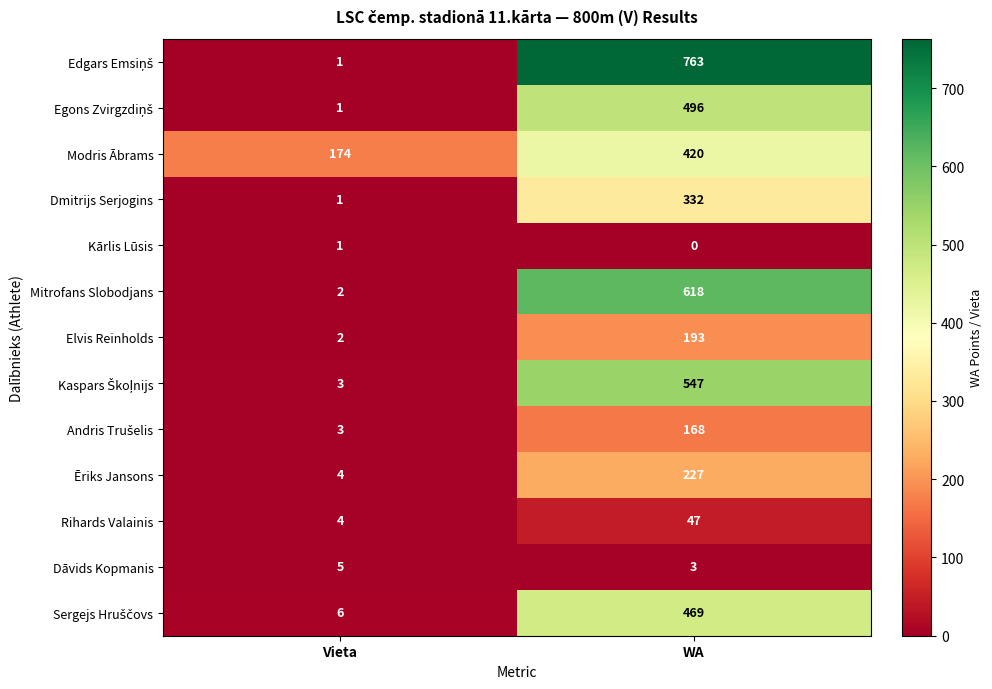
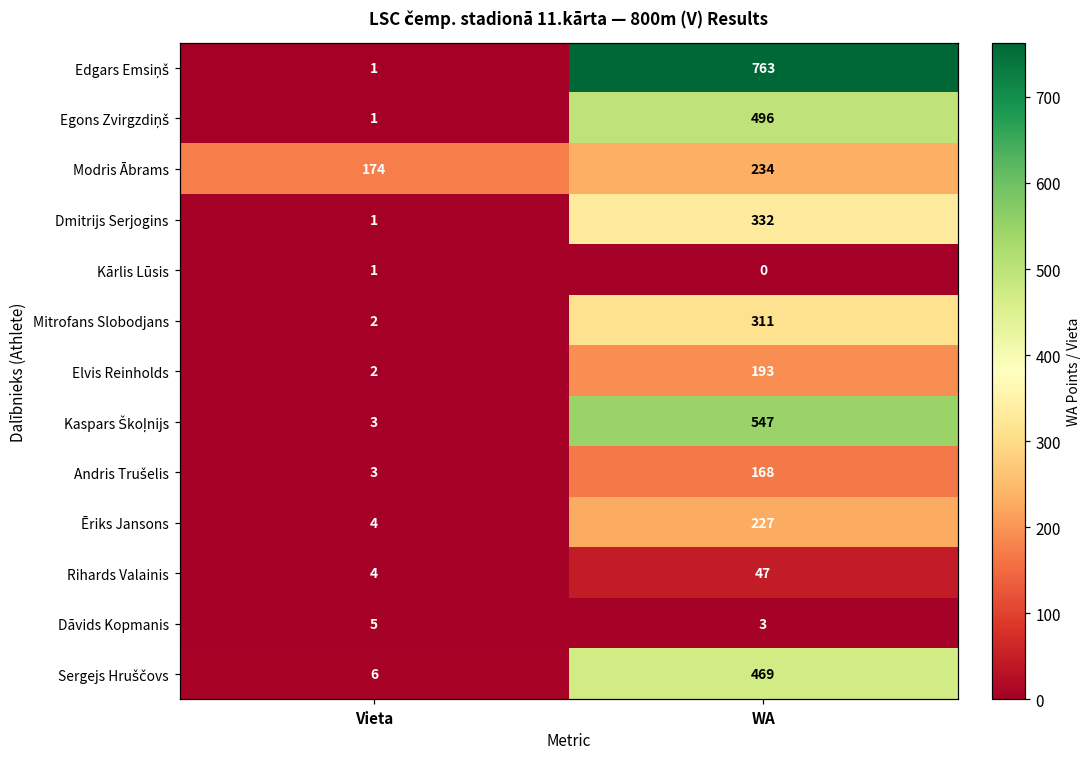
  {
    "Edgars Emsiņš": {
      "Vieta": 1,
      "WA": 763
    },
    "Egons Zvirgzdiņš": {
      "Vieta": 1,
      "WA": 496
    },
    "Modris Ābrams": {
      "Vieta": 174,
-     "WA": 420
+     "WA": 234
    },
    "Dmitrijs Serjogins": {
      "Vieta": 1,
      "WA": 332
    },
    "Kārlis Lūsis": {
      "Vieta": 1,
      "WA": 0
    },
    "Mitrofans Slobodjans": {
      "Vieta": 2,
-     "WA": 618
+     "WA": 311
    },
    "Elvis Reinholds": {
      "Vieta": 2,
      "WA": 193
    },
    "Kaspars Škoļnijs": {
      "Vieta": 3,
      "WA": 547
    },
    "Andris Trušelis": {
      "Vieta": 3,
      "WA": 168
    },
    "Ēriks Jansons": {
      "Vieta": 4,
      "WA": 227
    },
    "Rihards Valainis": {
      "Vieta": 4,
      "WA": 47
    },
    "Dāvids Kopmanis": {
      "Vieta": 5,
      "WA": 3
    },
    "Sergejs Hruščovs": {
      "Vieta": 6,
      "WA": 469
    }
  }
